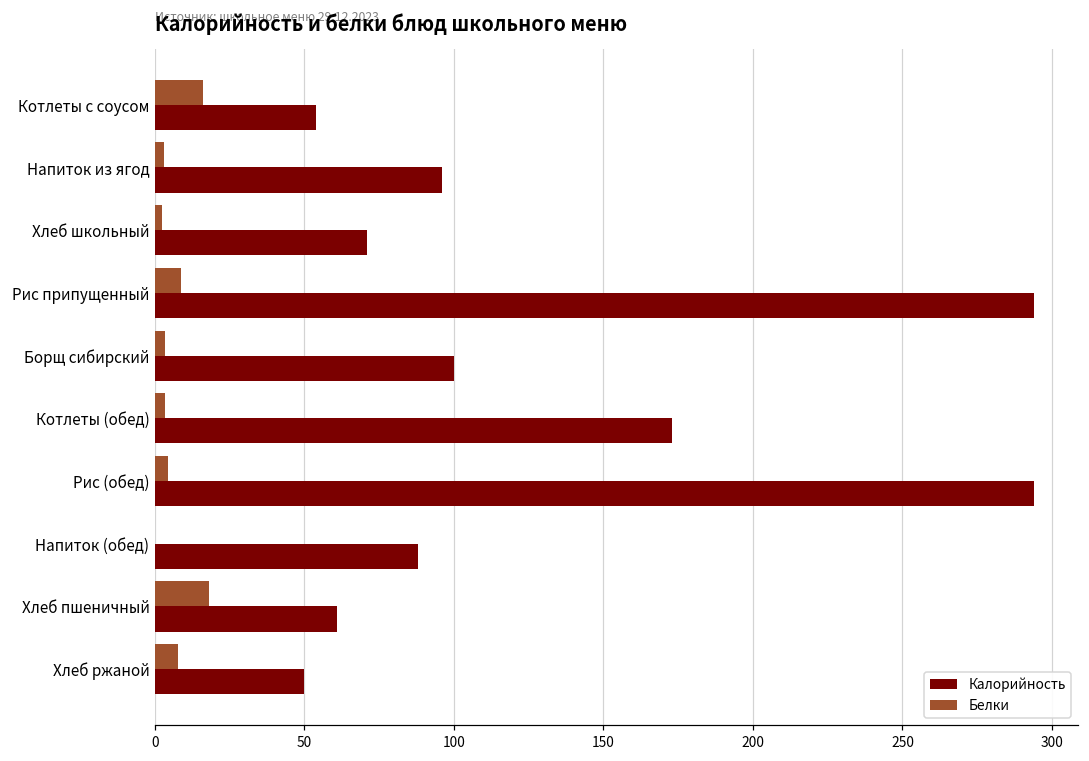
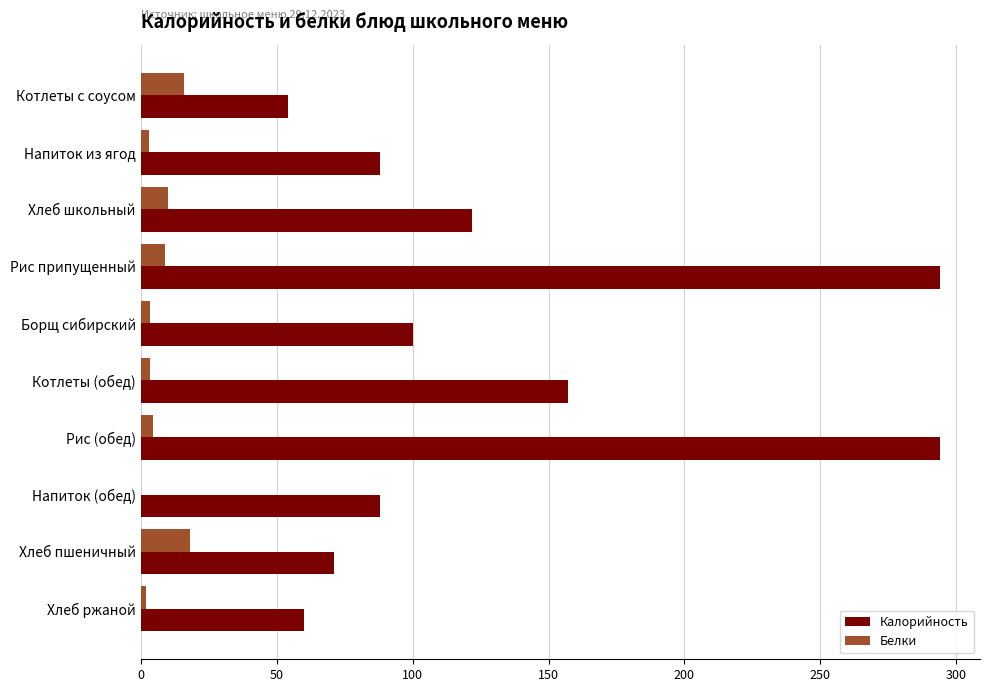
  {
    "Калорийность": {
      "Котлеты с соусом": 54,
-     "Напиток из ягод": 96,
-     "Хлеб школьный": 71,
+     "Напиток из ягод": 88,
+     "Хлеб школьный": 122,
      "Рис припущенный": 294,
      "Борщ сибирский": 100,
-     "Котлеты (обед)": 173,
+     "Котлеты (обед)": 157,
      "Рис (обед)": 294,
      "Напиток (обед)": 88,
-     "Хлеб пшеничный": 61,
-     "Хлеб ржаной": 50
+     "Хлеб пшеничный": 71,
+     "Хлеб ржаной": 60
    },
    "Белки": {
      "Котлеты с соусом": 16,
      "Напиток из ягод": 3,
-     "Хлеб школьный": 2,
+     "Хлеб школьный": 10,
      "Рис припущенный": 9,
      "Борщ сибирский": 3,
      "Котлеты (обед)": 4,
      "Рис (обед)": 5,
      "Хлеб пшеничный": 18,
-     "Хлеб ржаной": 8
+     "Хлеб ржаной": 2
    }
  }
